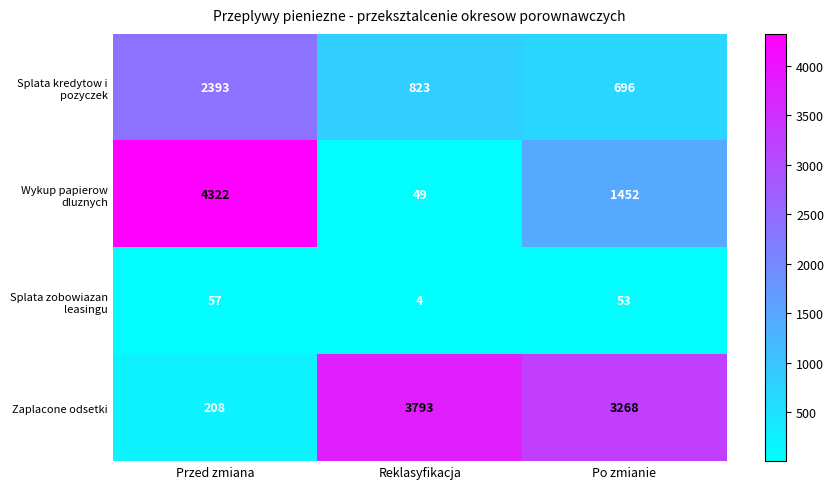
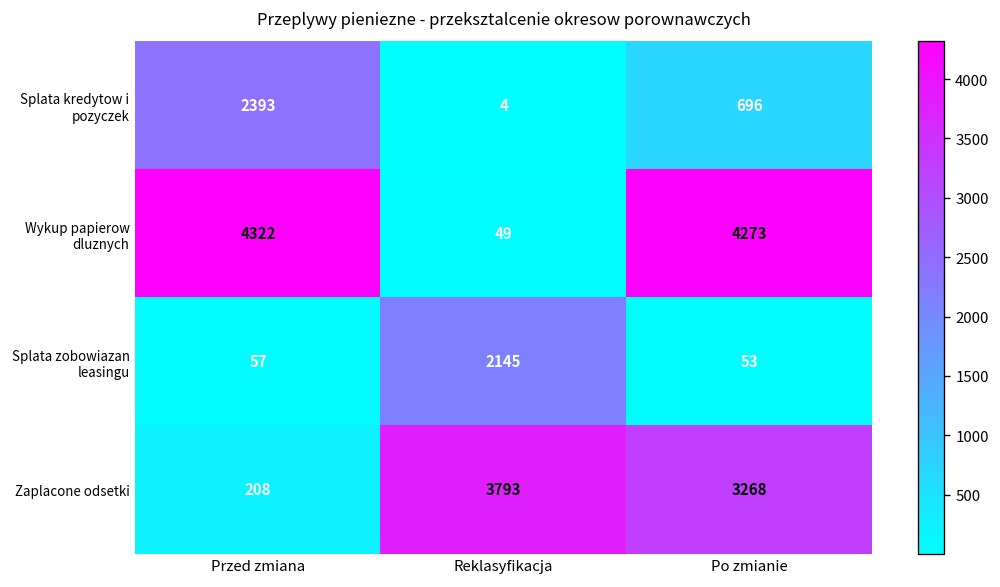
  {
    "Splata kredytow i pozyczek": {
      "Przed zmiana": 2393,
-     "Reklasyfikacja": 823,
+     "Reklasyfikacja": 4,
      "Po zmianie": 696
    },
    "Wykup papierow dluznych": {
      "Przed zmiana": 4322,
      "Reklasyfikacja": 49,
-     "Po zmianie": 1452
+     "Po zmianie": 4273
    },
    "Splata zobowiazan leasingu": {
      "Przed zmiana": 57,
-     "Reklasyfikacja": 4,
+     "Reklasyfikacja": 2145,
      "Po zmianie": 53
    },
    "Zaplacone odsetki": {
      "Przed zmiana": 208,
      "Reklasyfikacja": 3793,
      "Po zmianie": 3268
    }
  }
